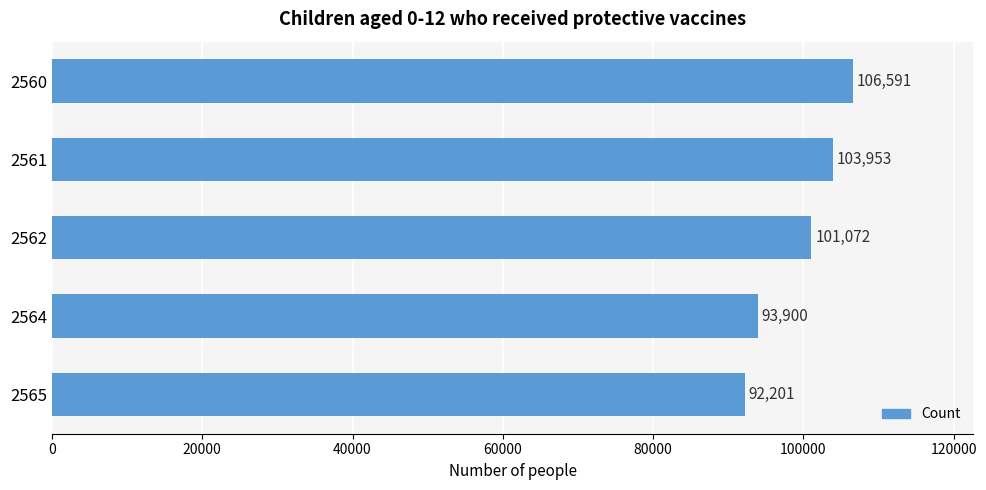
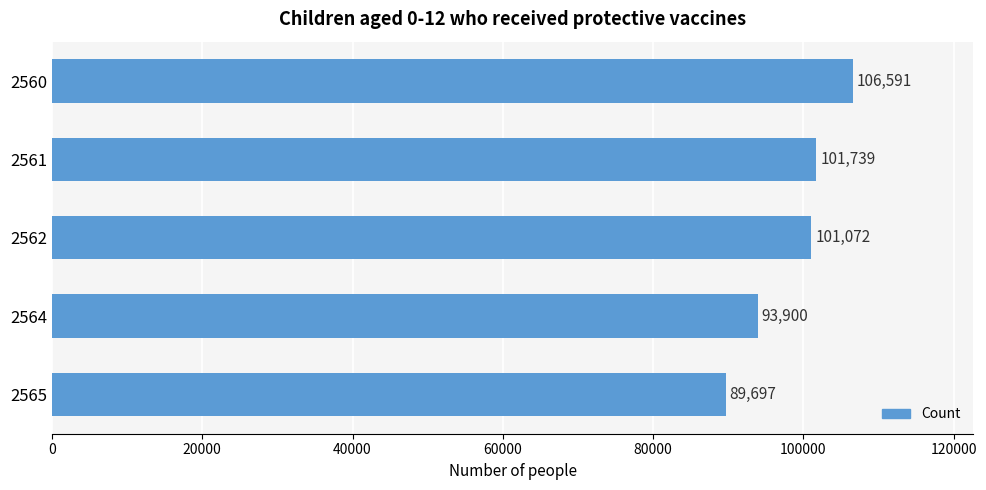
  {
    "2560": "106,591",
-   "2561": "103,953",
+   "2561": "101,739",
    "2562": "101,072",
    "2564": "93,900",
-   "2565": "92,201"
+   "2565": "89,697"
  }
